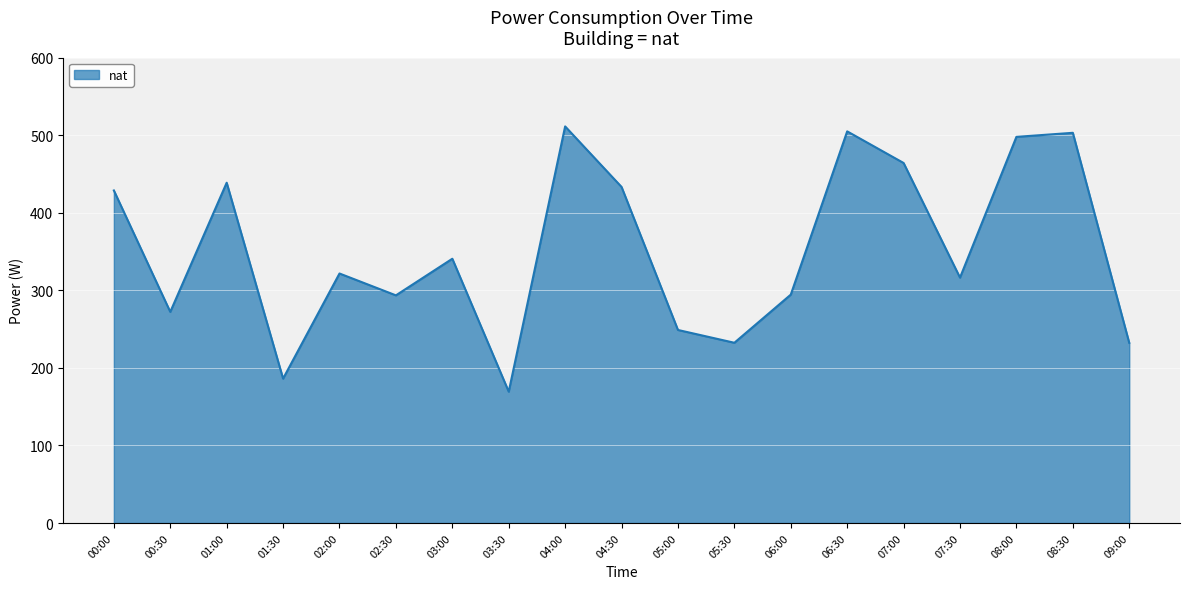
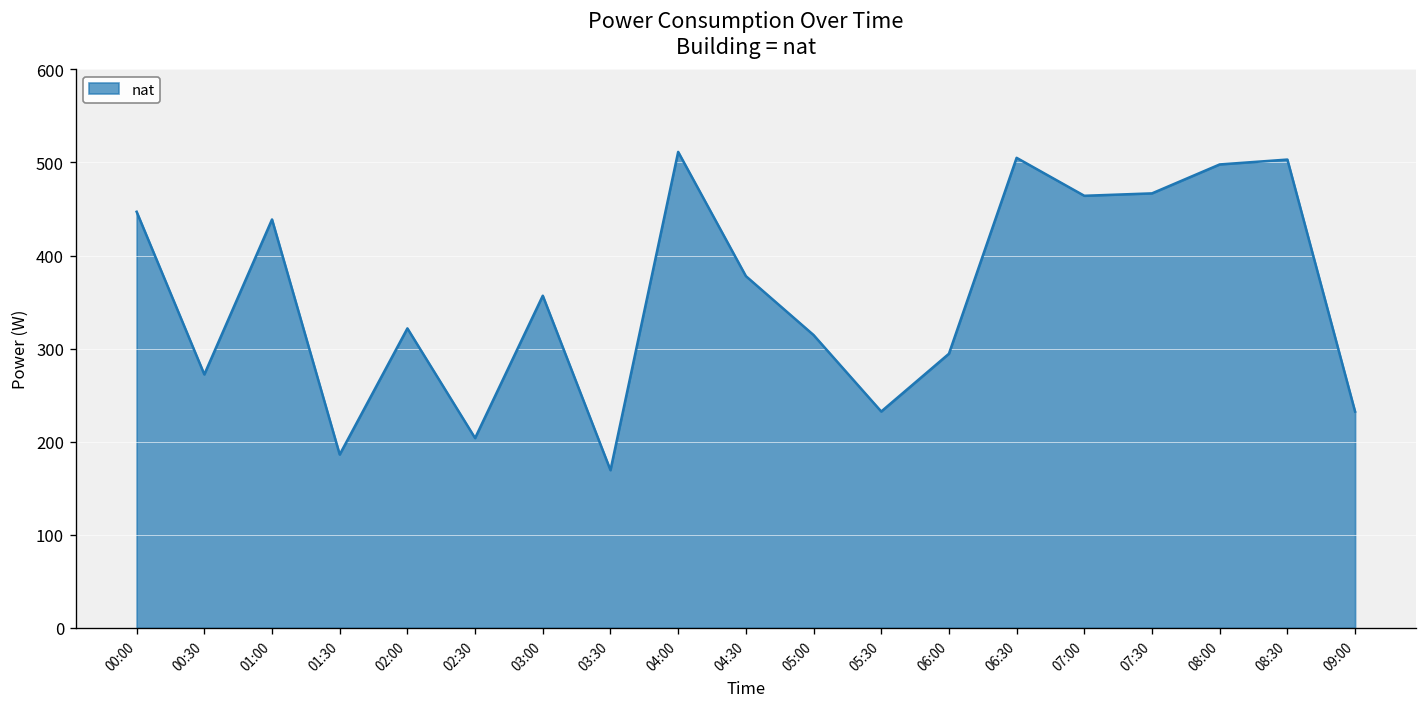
  {
-   "00:00": 430,
+   "00:00": 450,
    "00:30": 270,
    "01:00": 440,
    "01:30": 190,
    "02:00": 320,
-   "02:30": 290,
-   "03:00": 340,
+   "02:30": 200,
+   "03:00": 360,
    "03:30": 170,
    "04:00": 510,
-   "04:30": 430,
-   "05:00": 250,
+   "04:30": 380,
+   "05:00": 310,
    "05:30": 230,
    "06:00": 290,
    "06:30": 510,
    "07:00": 460,
-   "07:30": 320,
+   "07:30": 470,
    "08:00": 500,
    "08:30": 500,
    "09:00": 230
  }
